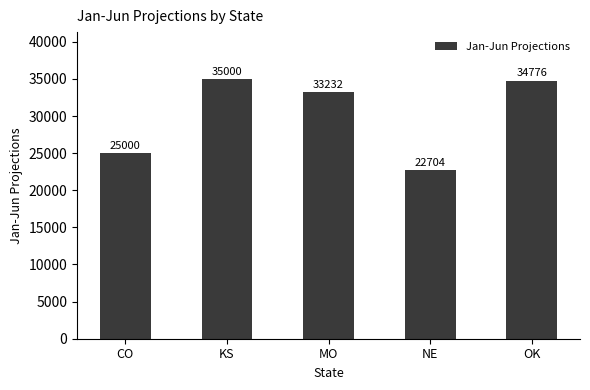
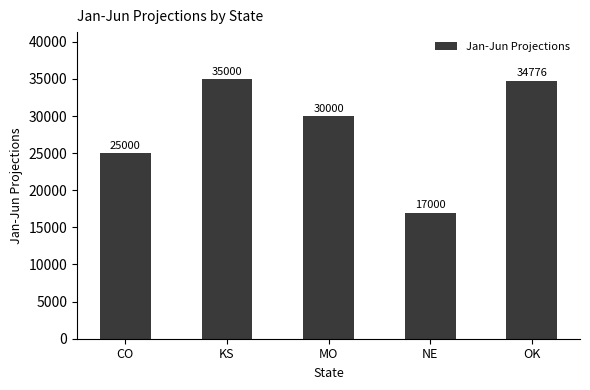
  {
    "CO": 25000,
    "KS": 35000,
-   "MO": 33232,
-   "NE": 22704,
+   "MO": 30000,
+   "NE": 17000,
    "OK": 34776
  }
